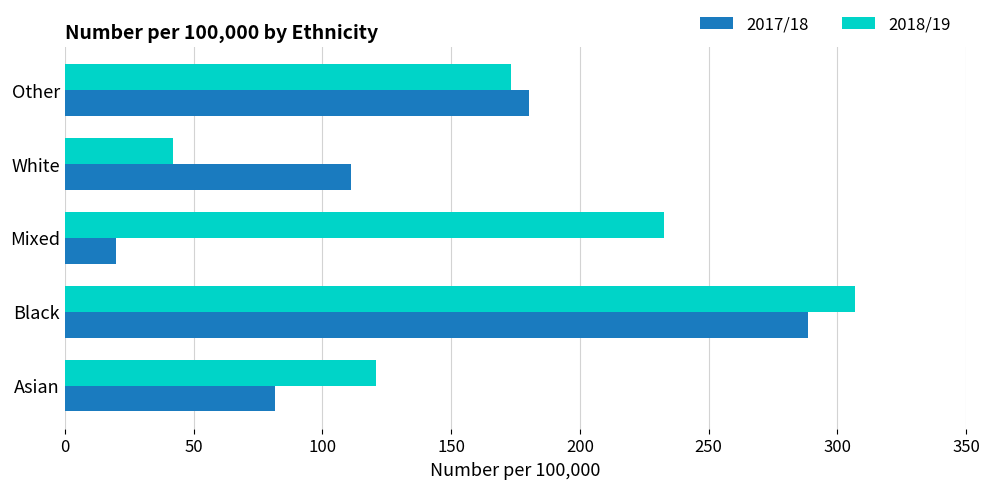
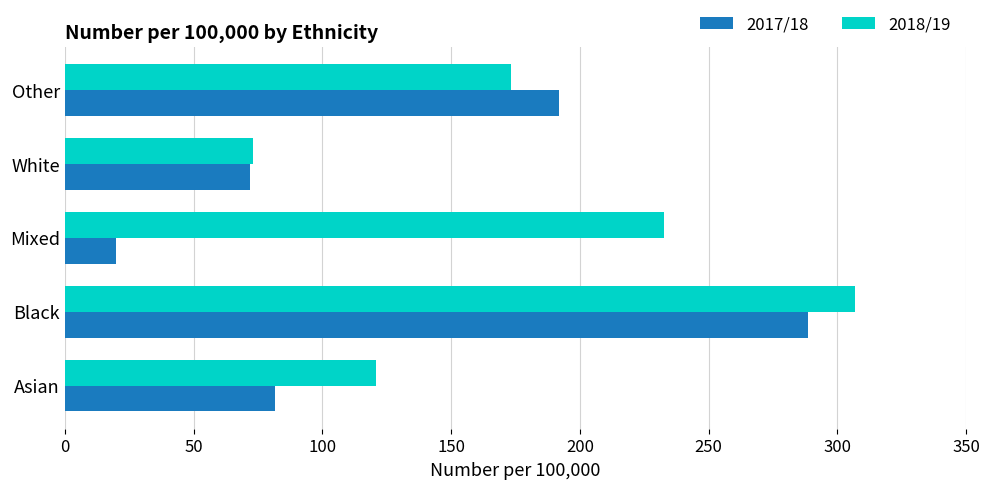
  {
    "2017/18": {
-     "Other": 180,
-     "White": 111,
+     "Other": 192,
+     "White": 72,
      "Mixed": 20,
      "Black": 289,
      "Asian": 82
    },
    "2018/19": {
      "Other": 173,
-     "White": 42,
+     "White": 73,
      "Mixed": 233,
      "Black": 307,
      "Asian": 121
    }
  }
